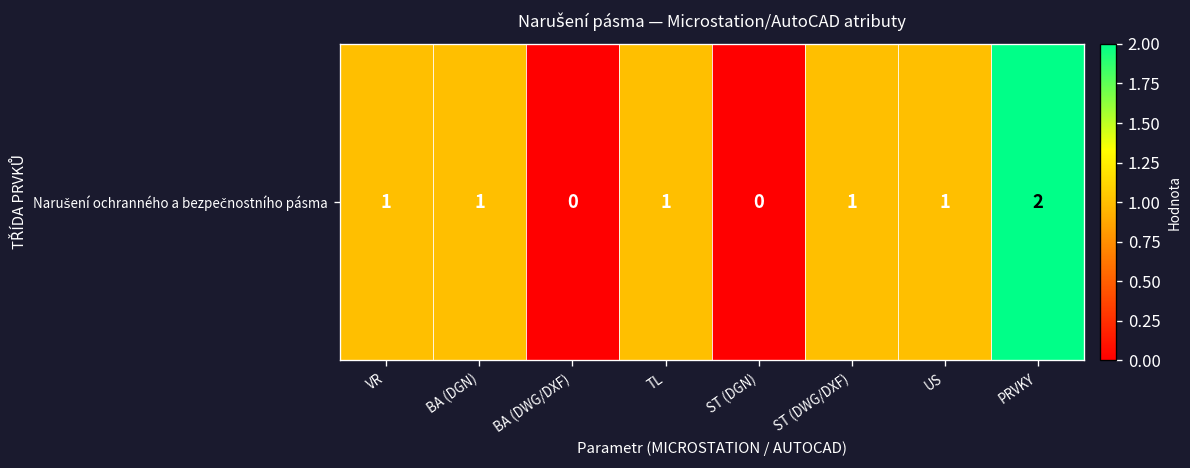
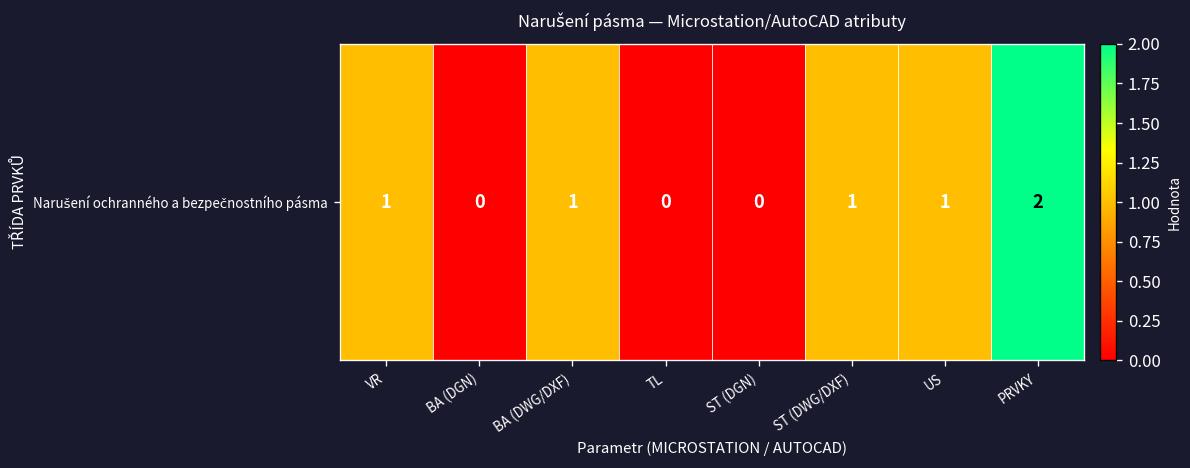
  {
    "Narušení ochranného a bezpečnostního pásma": {
      "VR": 1,
-     "BA (DGN)": 1,
-     "BA (DWG/DXF)": 0,
-     "TL": 1,
+     "BA (DGN)": 0,
+     "BA (DWG/DXF)": 1,
+     "TL": 0,
      "ST (DGN)": 0,
      "ST (DWG/DXF)": 1,
      "US": 1,
      "PRVKY": 2
    }
  }
